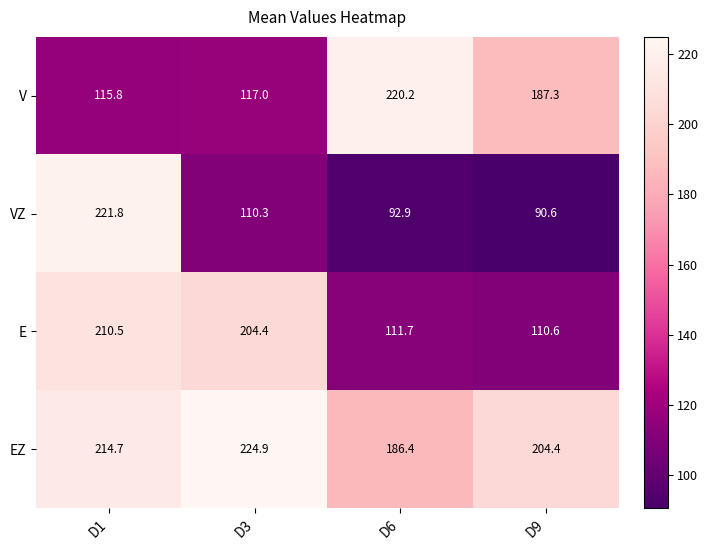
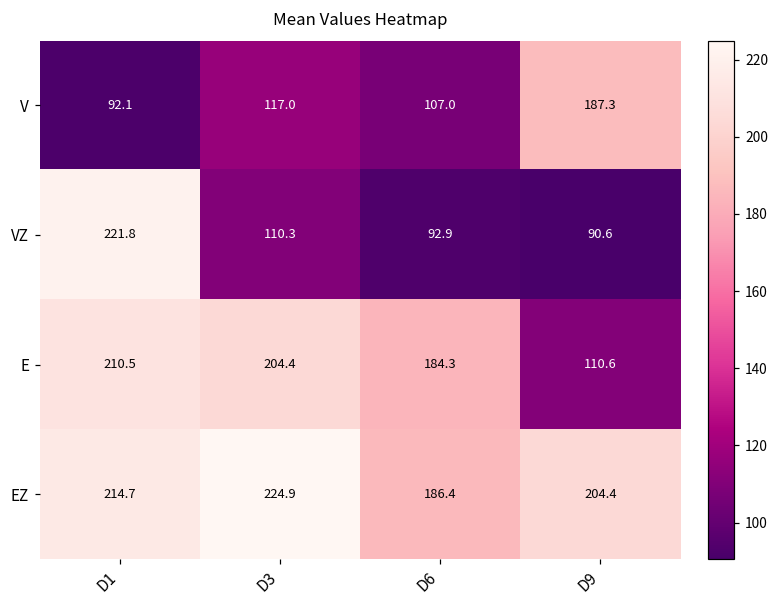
  {
    "V": {
-     "D1": 115.8,
+     "D1": 92.1,
      "D3": 117.0,
-     "D6": 220.2,
+     "D6": 107.0,
      "D9": 187.3
    },
    "VZ": {
      "D1": 221.8,
      "D3": 110.3,
      "D6": 92.9,
      "D9": 90.6
    },
    "E": {
      "D1": 210.5,
      "D3": 204.4,
-     "D6": 111.7,
+     "D6": 184.3,
      "D9": 110.6
    },
    "EZ": {
      "D1": 214.7,
      "D3": 224.9,
      "D6": 186.4,
      "D9": 204.4
    }
  }
